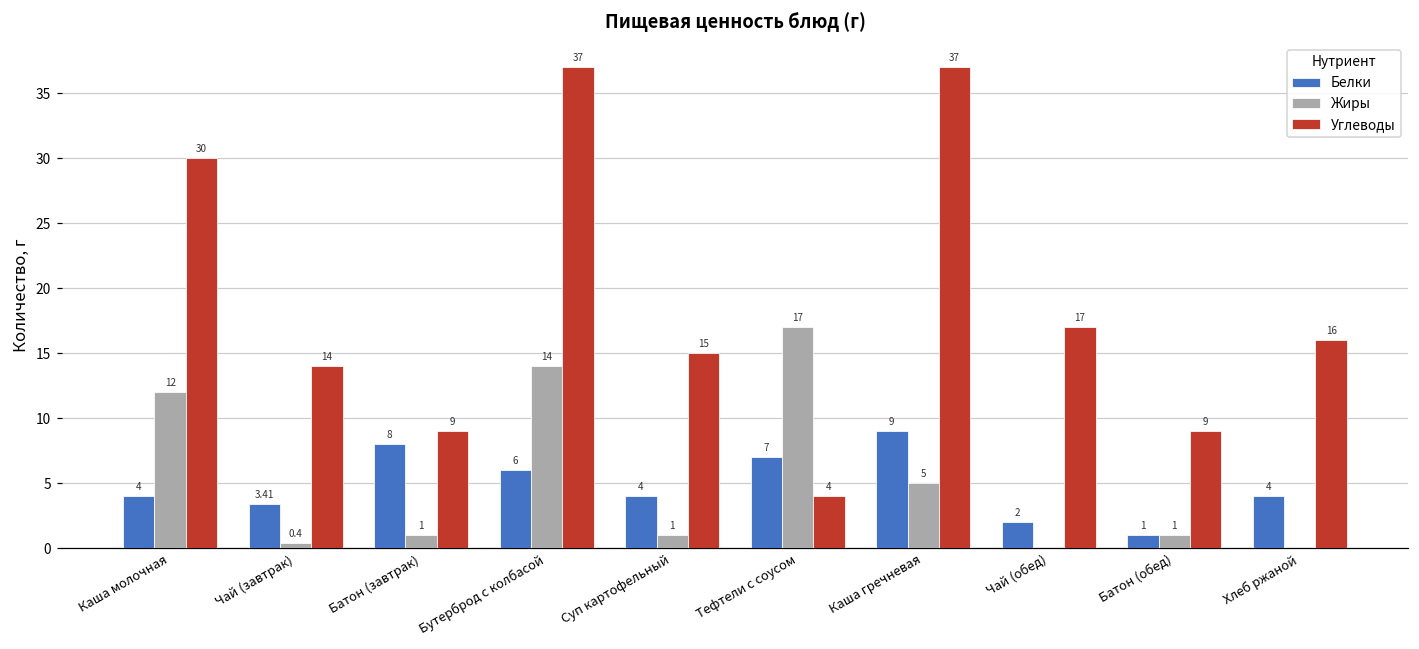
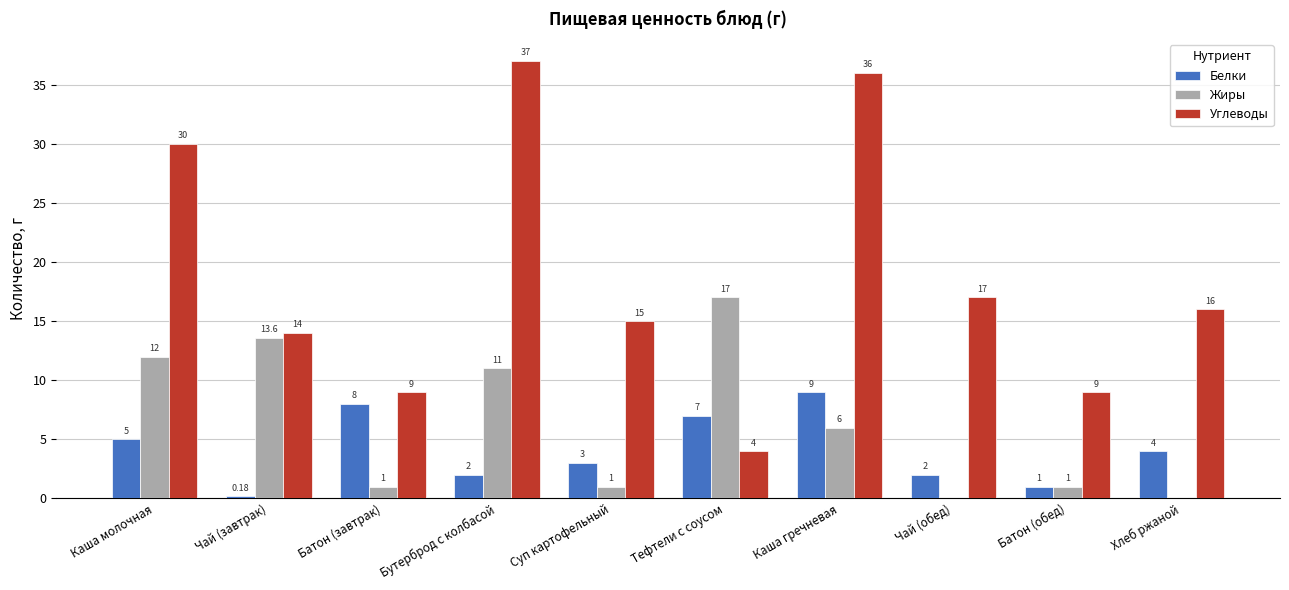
  {
    "Белки": {
-     "Каша молочная": 4,
-     "Чай (завтрак)": 3.41,
+     "Каша молочная": 5,
+     "Чай (завтрак)": 0.18,
      "Батон (завтрак)": 8,
-     "Бутерброд с колбасой": 6,
-     "Суп картофельный": 4,
+     "Бутерброд с колбасой": 2,
+     "Суп картофельный": 3,
      "Тефтели с соусом": 7,
      "Каша гречневая": 9,
      "Чай (обед)": 2,
      "Батон (обед)": 1,
      "Хлеб ржаной": 4
    },
    "Жиры": {
      "Каша молочная": 12,
-     "Чай (завтрак)": 0.4,
+     "Чай (завтрак)": 13.6,
      "Батон (завтрак)": 1,
-     "Бутерброд с колбасой": 14,
+     "Бутерброд с колбасой": 11,
      "Суп картофельный": 1,
      "Тефтели с соусом": 17,
-     "Каша гречневая": 5,
+     "Каша гречневая": 6,
      "Батон (обед)": 1
    },
    "Углеводы": {
      "Каша молочная": 30,
      "Чай (завтрак)": 14,
      "Батон (завтрак)": 9,
      "Бутерброд с колбасой": 37,
      "Суп картофельный": 15,
      "Тефтели с соусом": 4,
-     "Каша гречневая": 37,
+     "Каша гречневая": 36,
      "Чай (обед)": 17,
      "Батон (обед)": 9,
      "Хлеб ржаной": 16
    }
  }
